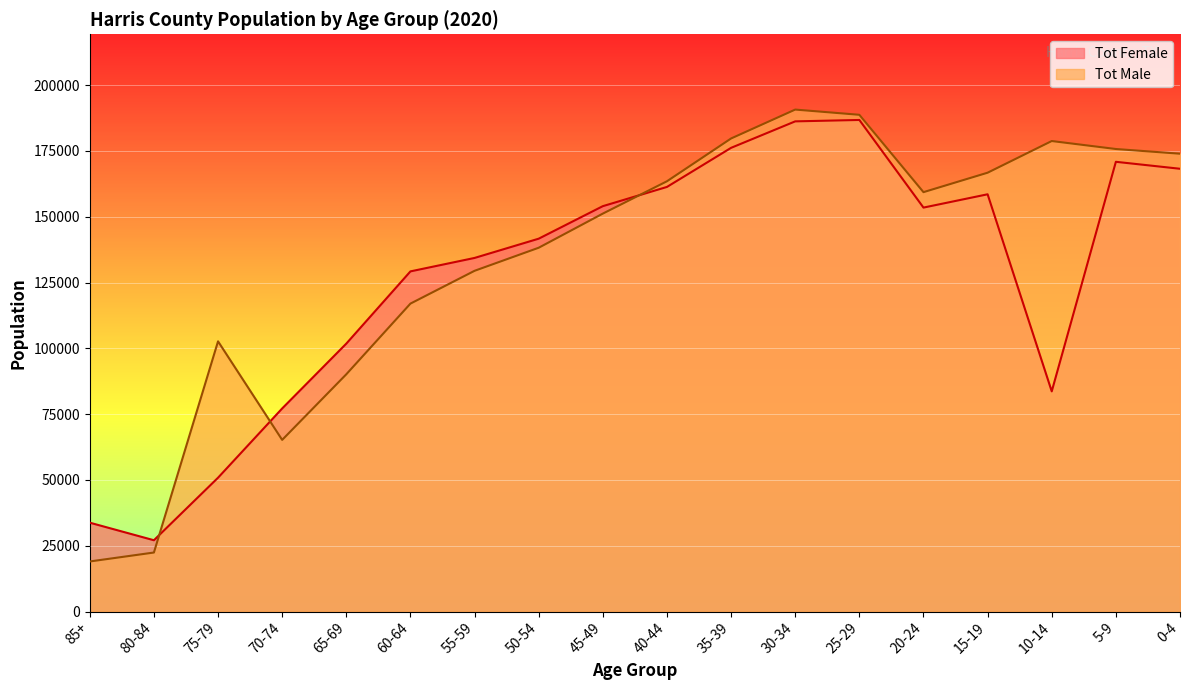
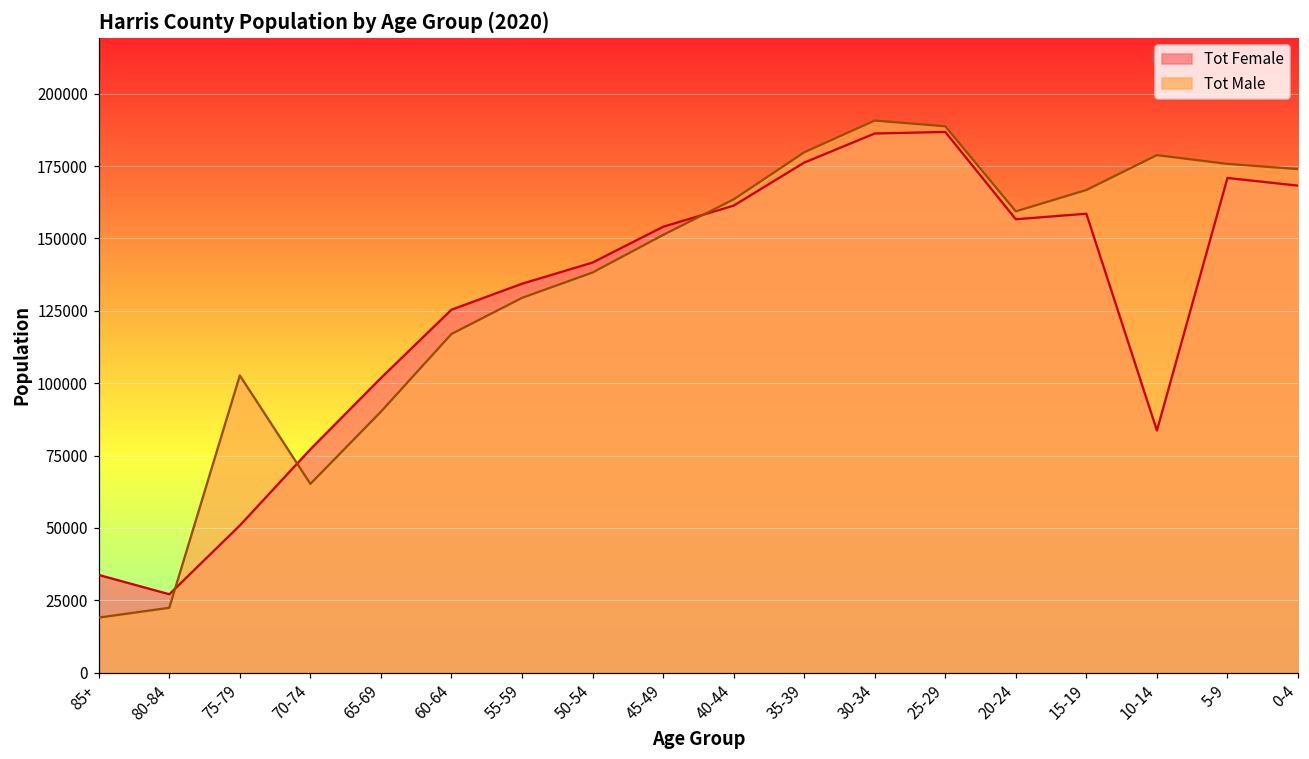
  {
    "Tot Female": {
      "85+": 34000,
      "80-84": 27000,
      "75-79": 51000,
      "70-74": 77000,
      "65-69": 102000,
-     "60-64": 129000,
+     "60-64": 125000,
      "55-59": 134000,
      "50-54": 142000,
      "45-49": 154000,
      "40-44": 161000,
      "35-39": 176000,
      "30-34": 186000,
      "25-29": 187000,
-     "20-24": 153000,
+     "20-24": 157000,
      "15-19": 159000,
      "10-14": 84000,
      "5-9": 171000,
      "0-4": 168000
    },
    "Tot Male": {
      "85+": 19000,
      "80-84": 22000,
      "75-79": 103000,
      "70-74": 65000,
      "65-69": 90000,
      "60-64": 117000,
      "55-59": 129000,
      "50-54": 138000,
      "45-49": 151000,
      "40-44": 163000,
      "35-39": 180000,
      "30-34": 191000,
      "25-29": 189000,
      "20-24": 159000,
      "15-19": 167000,
      "10-14": 179000,
      "5-9": 176000,
      "0-4": 174000
    }
  }
